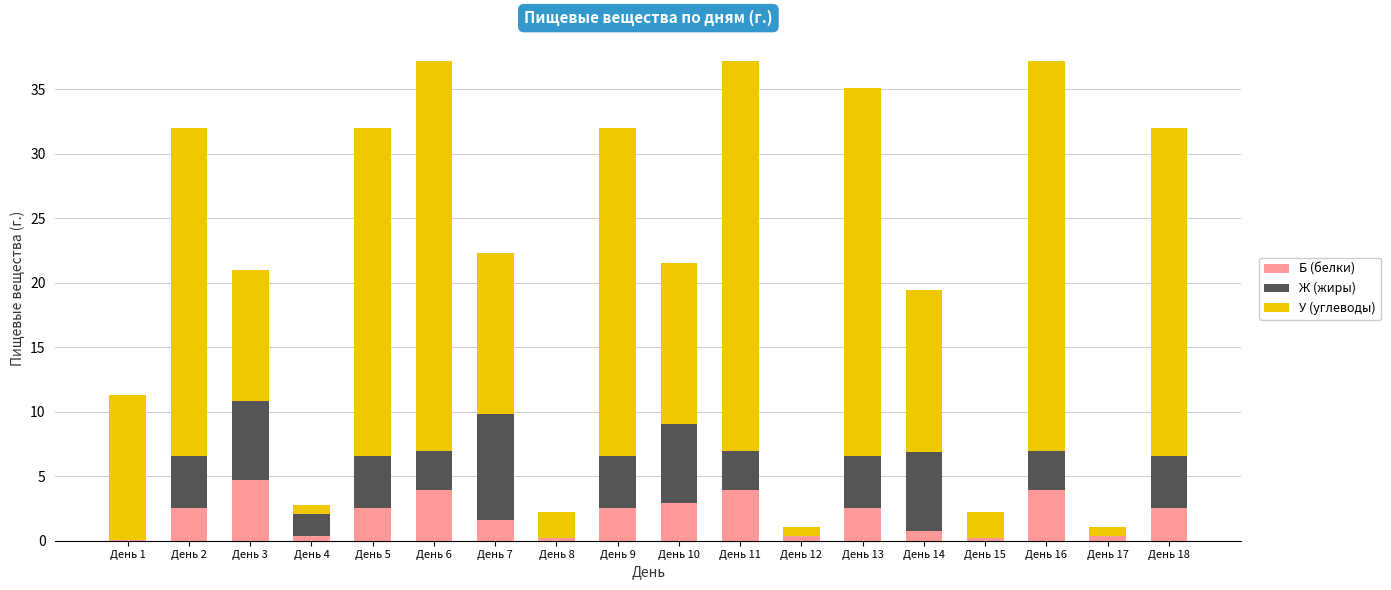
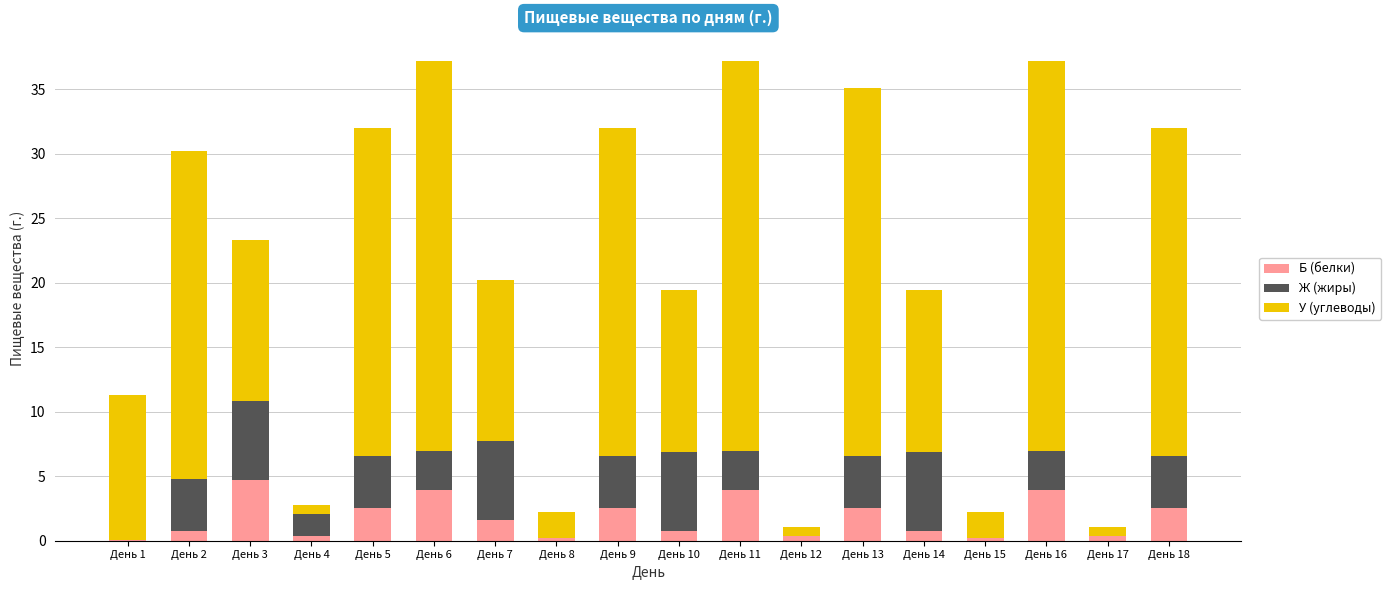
  {
    "Б (белки)": {
-     "День 2": 2.6,
+     "День 2": 0.8,
      "День 3": 4.7,
      "День 4": 0.3,
      "День 5": 2.6,
      "День 6": 3.9,
      "День 7": 1.6,
      "День 9": 2.6,
-     "День 10": 2.9,
+     "День 10": 0.8,
      "День 11": 3.9,
      "День 12": 0.3,
      "День 13": 2.6,
      "День 14": 0.8,
      "День 16": 3.9,
      "День 17": 0.3,
      "День 18": 2.6
    },
    "Ж (жиры)": {
      "День 2": 4.0,
      "День 3": 6.1,
      "День 4": 1.7,
      "День 5": 4.0,
      "День 6": 3.0,
-     "День 7": 8.2,
+     "День 7": 6.1,
      "День 9": 4.0,
      "День 10": 6.1,
      "День 11": 3.0,
      "День 13": 4.0,
      "День 14": 6.1,
      "День 16": 3.0,
      "День 18": 4.0
    },
    "У (углеводы)": {
      "День 1": 11.2,
      "День 2": 25.5,
-     "День 3": 10.2,
+     "День 3": 12.5,
      "День 4": 0.7,
      "День 5": 25.5,
      "День 6": 30.2,
      "День 7": 12.5,
      "День 8": 2.0,
      "День 9": 25.5,
      "День 10": 12.5,
      "День 11": 30.2,
      "День 12": 0.7,
      "День 13": 28.5,
      "День 14": 12.5,
      "День 15": 2.0,
      "День 16": 30.2,
      "День 17": 0.7,
      "День 18": 25.5
    }
  }
